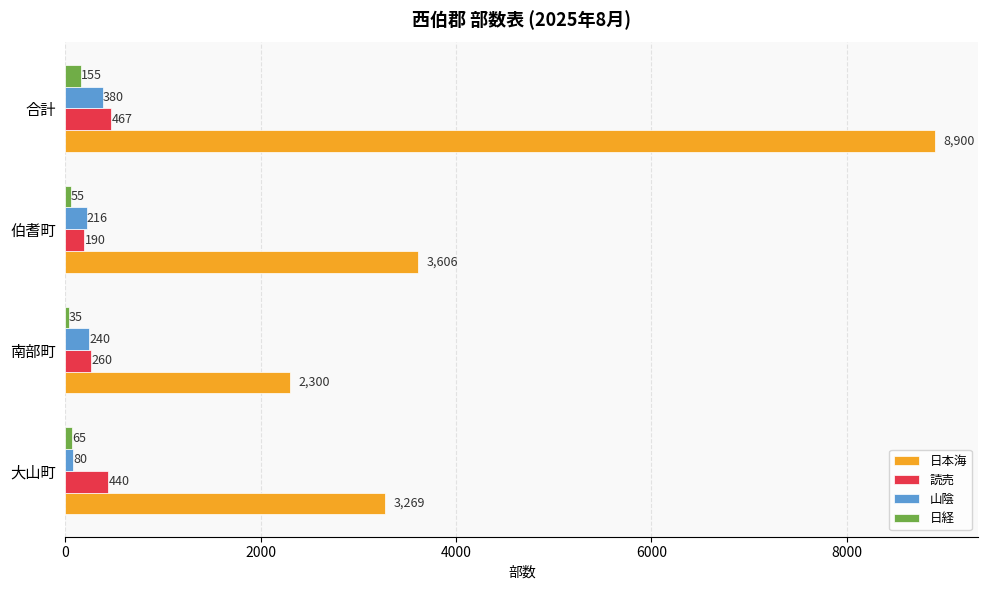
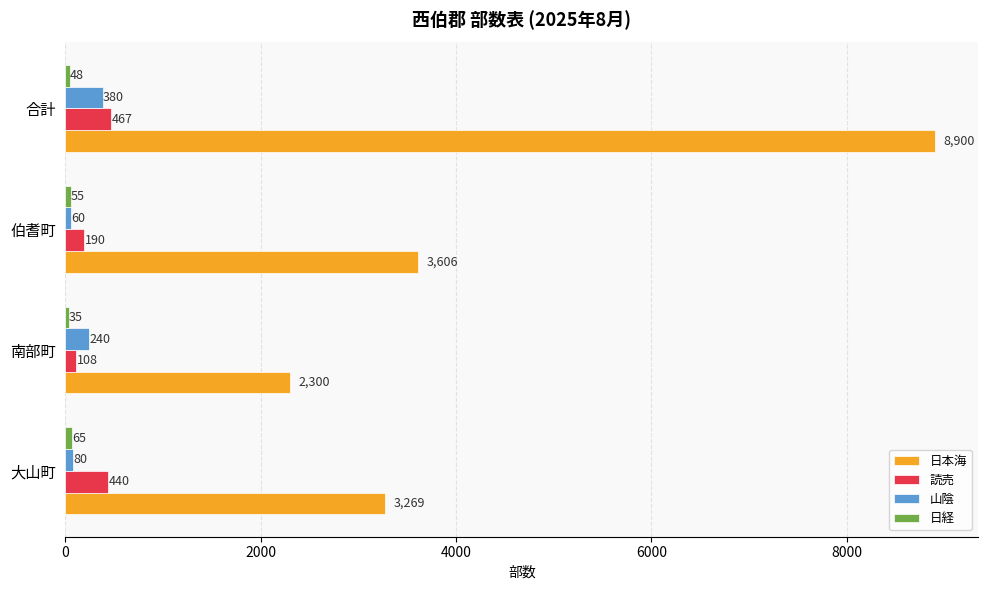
  {
    "日本海": {
      "合計": "8,900",
      "伯耆町": "3,606",
      "南部町": "2,300",
      "大山町": "3,269"
    },
    "読売": {
      "合計": "467",
      "伯耆町": "190",
-     "南部町": "260",
+     "南部町": "108",
      "大山町": "440"
    },
    "山陰": {
      "合計": "380",
-     "伯耆町": "216",
+     "伯耆町": "60",
      "南部町": "240",
      "大山町": "80"
    },
    "日経": {
-     "合計": "155",
+     "合計": "48",
      "伯耆町": "55",
      "南部町": "35",
      "大山町": "65"
    }
  }
